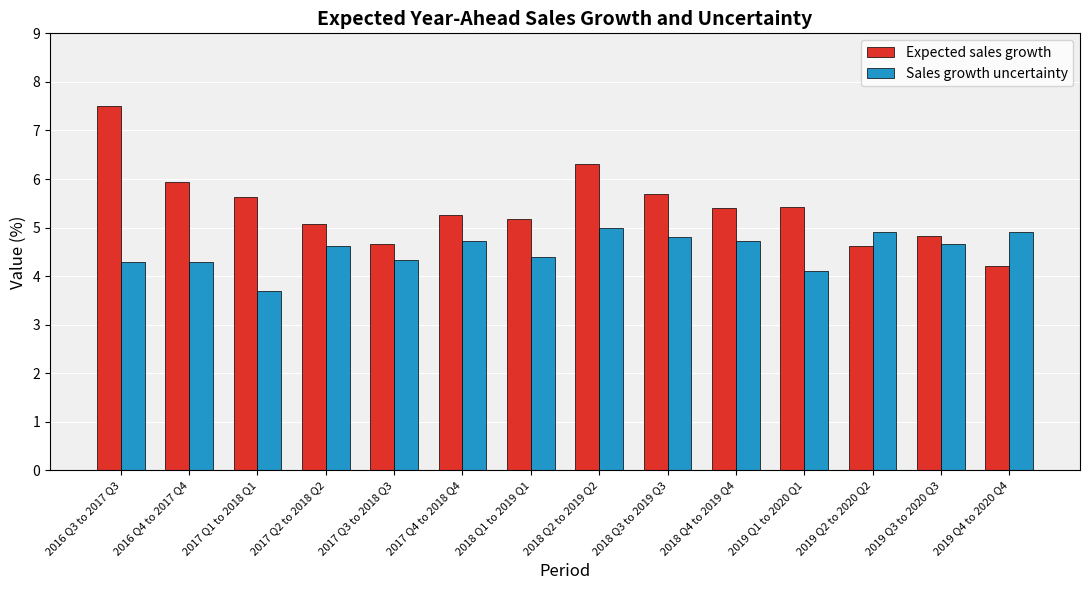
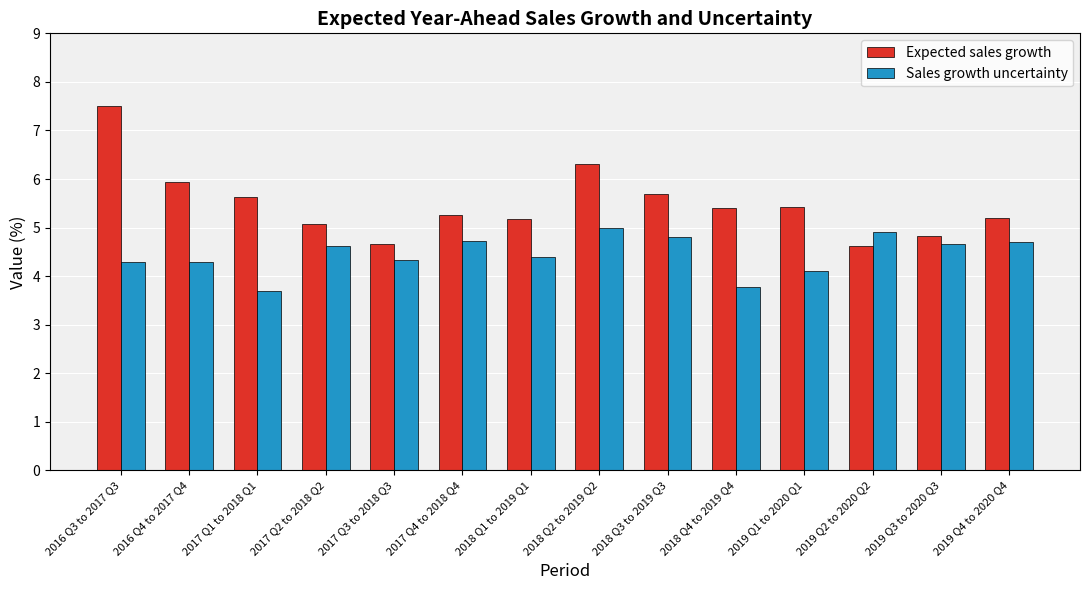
  {
    "Expected sales growth": {
      "2016 Q3 to 2017 Q3": 7.5,
      "2016 Q4 to 2017 Q4": 5.9,
      "2017 Q1 to 2018 Q1": 5.6,
      "2017 Q2 to 2018 Q2": 5.1,
      "2017 Q3 to 2018 Q3": 4.7,
      "2017 Q4 to 2018 Q4": 5.3,
      "2018 Q1 to 2019 Q1": 5.2,
      "2018 Q2 to 2019 Q2": 6.3,
      "2018 Q3 to 2019 Q3": 5.7,
      "2018 Q4 to 2019 Q4": 5.4,
      "2019 Q1 to 2020 Q1": 5.4,
      "2019 Q2 to 2020 Q2": 4.6,
      "2019 Q3 to 2020 Q3": 4.8,
-     "2019 Q4 to 2020 Q4": 4.2
+     "2019 Q4 to 2020 Q4": 5.2
    },
    "Sales growth uncertainty": {
      "2016 Q3 to 2017 Q3": 4.3,
      "2016 Q4 to 2017 Q4": 4.3,
      "2017 Q1 to 2018 Q1": 3.7,
      "2017 Q2 to 2018 Q2": 4.6,
      "2017 Q3 to 2018 Q3": 4.3,
      "2017 Q4 to 2018 Q4": 4.7,
      "2018 Q1 to 2019 Q1": 4.4,
      "2018 Q2 to 2019 Q2": 5.0,
      "2018 Q3 to 2019 Q3": 4.8,
-     "2018 Q4 to 2019 Q4": 4.7,
+     "2018 Q4 to 2019 Q4": 3.8,
      "2019 Q1 to 2020 Q1": 4.1,
      "2019 Q2 to 2020 Q2": 4.9,
      "2019 Q3 to 2020 Q3": 4.7,
-     "2019 Q4 to 2020 Q4": 4.9
+     "2019 Q4 to 2020 Q4": 4.7
    }
  }
